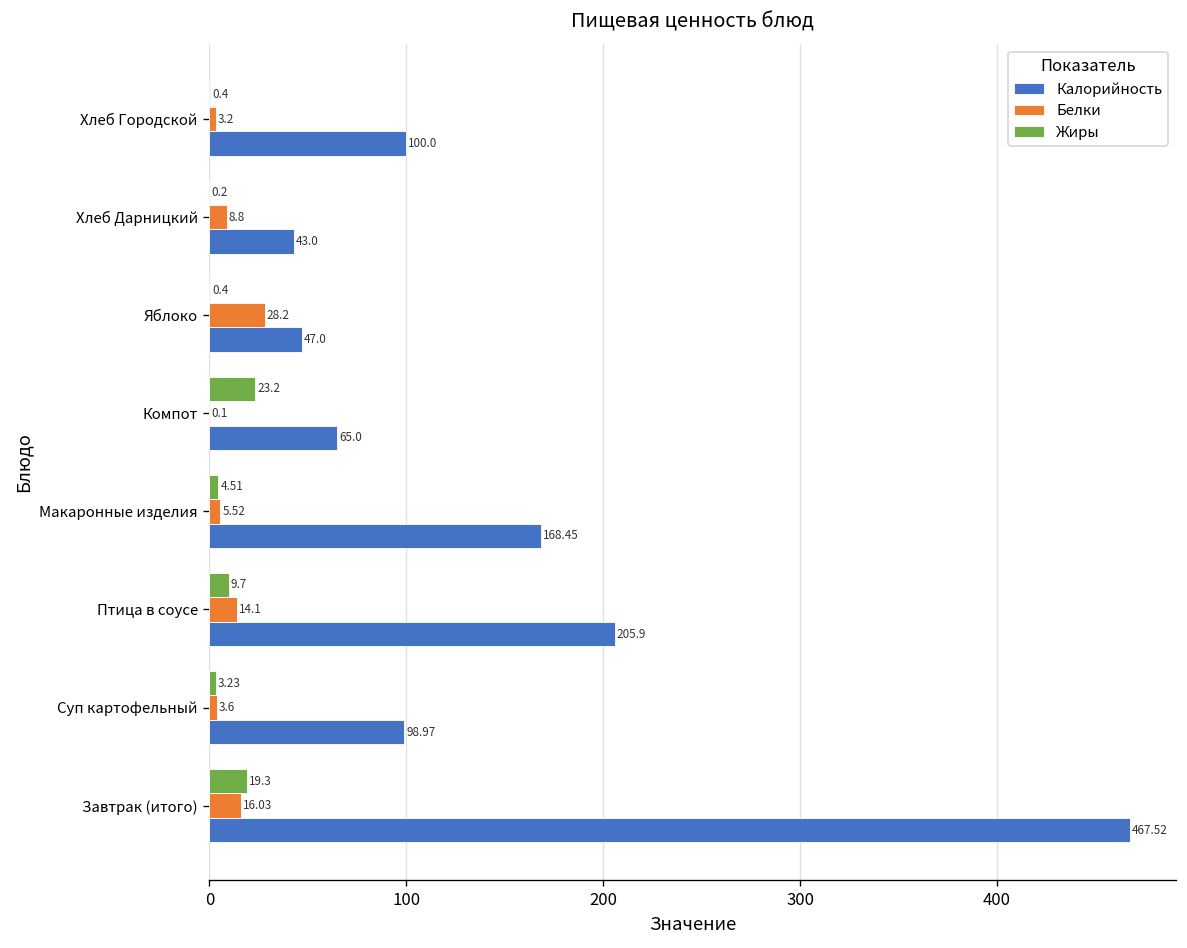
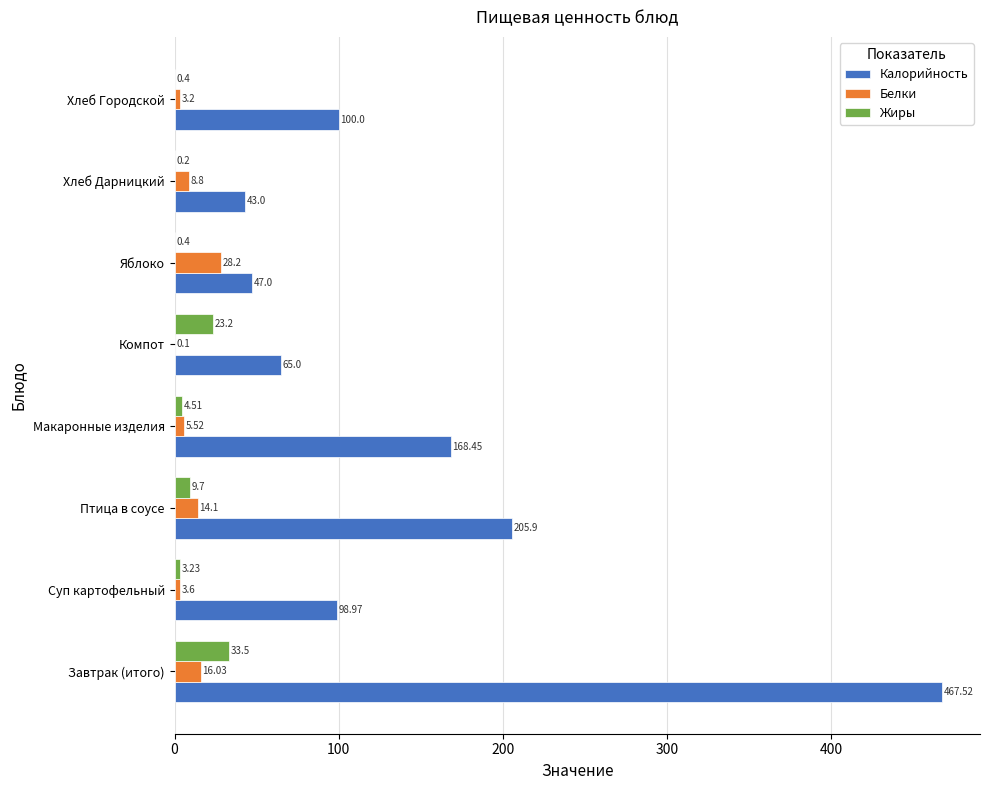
  {
    "Калорийность": {
      "Хлеб Городской": 100.0,
      "Хлеб Дарницкий": 43.0,
      "Яблоко": 47.0,
      "Компот": 65.0,
      "Макаронные изделия": 168.45,
      "Птица в соусе": 205.9,
      "Суп картофельный": 98.97,
      "Завтрак (итого)": 467.52
    },
    "Белки": {
      "Хлеб Городской": 3.2,
      "Хлеб Дарницкий": 8.8,
      "Яблоко": 28.2,
      "Компот": 0.1,
      "Макаронные изделия": 5.52,
      "Птица в соусе": 14.1,
      "Суп картофельный": 3.6,
      "Завтрак (итого)": 16.03
    },
    "Жиры": {
      "Хлеб Городской": 0.4,
      "Хлеб Дарницкий": 0.2,
      "Яблоко": 0.4,
      "Компот": 23.2,
      "Макаронные изделия": 4.51,
      "Птица в соусе": 9.7,
      "Суп картофельный": 3.23,
-     "Завтрак (итого)": 19.3
+     "Завтрак (итого)": 33.5
    }
  }
